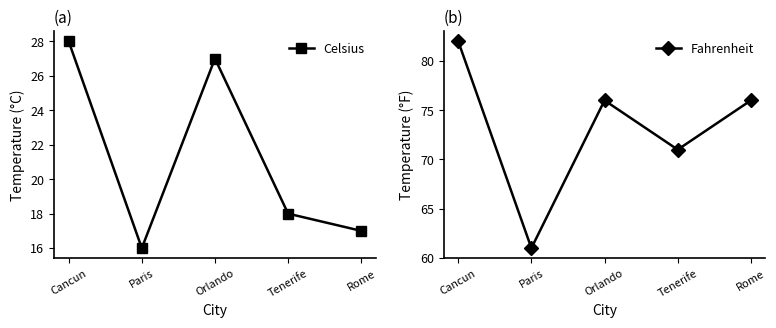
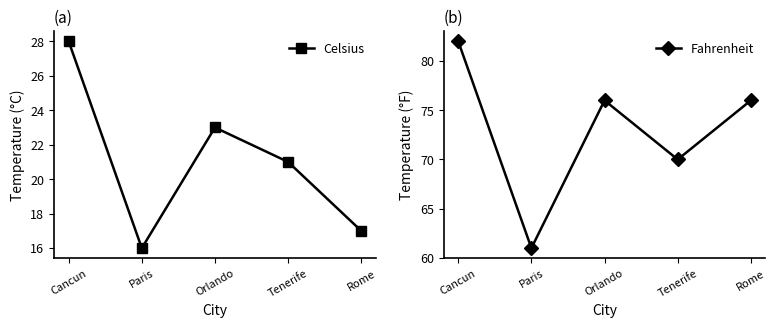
  {
    "(a)": {
      "Cancun": 28,
      "Paris": 16,
-     "Orlando": 27,
-     "Tenerife": 18,
+     "Orlando": 23,
+     "Tenerife": 21,
      "Rome": 17
    },
    "(b)": {
      "Cancun": 82,
      "Paris": 61,
      "Orlando": 76,
-     "Tenerife": 71,
+     "Tenerife": 70,
      "Rome": 76
    }
  }
